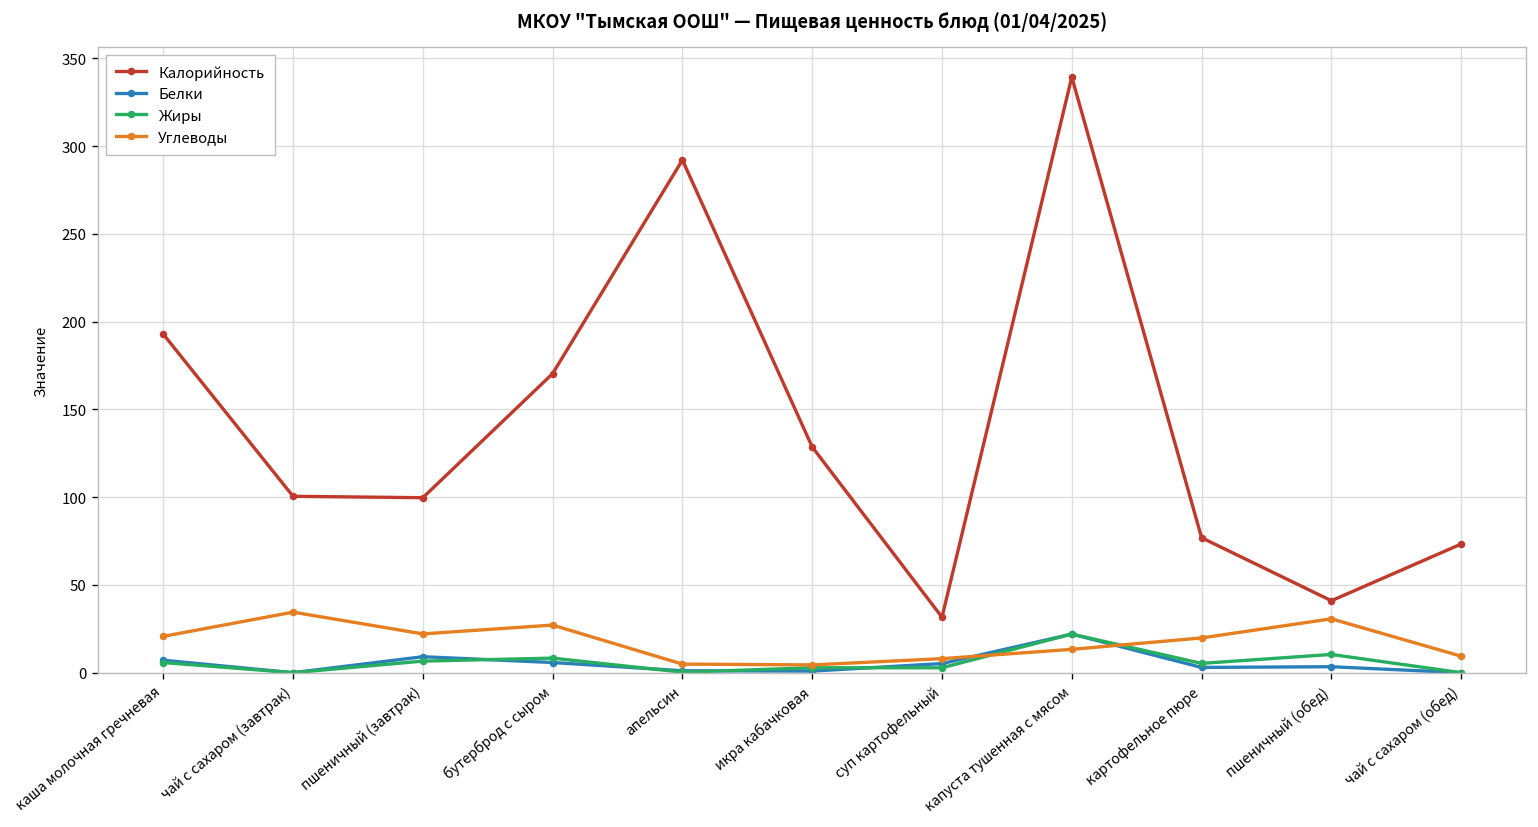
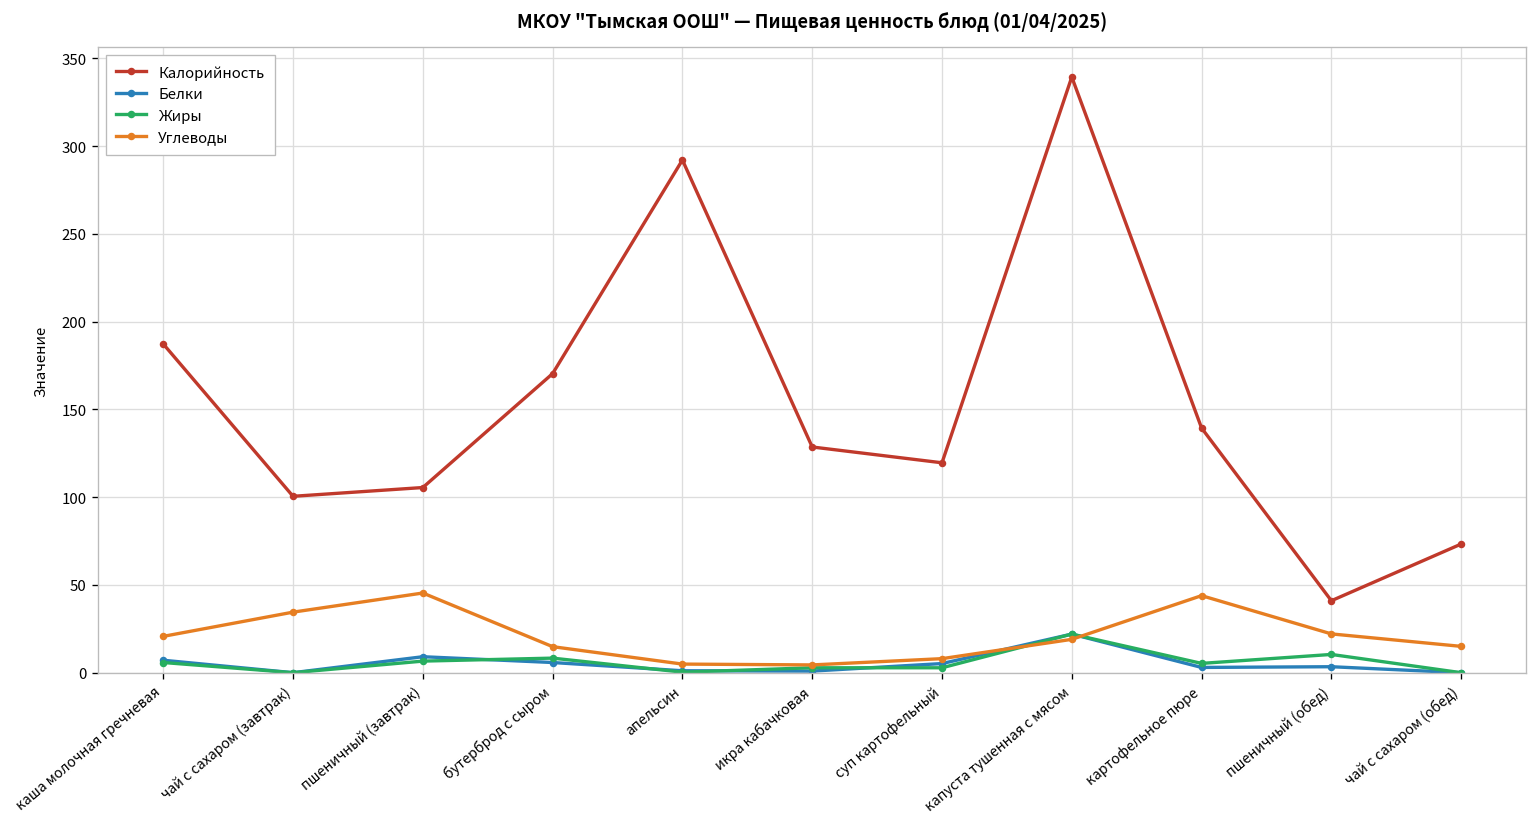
  {
    "Калорийность": {
-     "каша молочная гречневая": 193,
+     "каша молочная гречневая": 187,
      "чай с сахаром (завтрак)": 101,
-     "пшеничный (завтрак)": 100,
+     "пшеничный (завтрак)": 106,
      "бутерброд с сыром": 170,
      "апельсин": 292,
      "икра кабачковая": 129,
-     "суп картофельный": 32,
+     "суп картофельный": 120,
      "капуста тушенная с мясом": 339,
-     "картофельное пюре": 77,
+     "картофельное пюре": 139,
      "пшеничный (обед)": 41,
      "чай с сахаром (обед)": 73
    },
    "Белки": {
      "пшеничный (завтрак)": 9,
      "бутерброд с сыром": 6,
      "икра кабачковая": 1,
      "суп картофельный": 5,
      "картофельное пюре": 3,
      "пшеничный (обед)": 3
    },
    "Жиры": {
      "пшеничный (завтрак)": 7,
      "бутерброд с сыром": 8,
      "суп картофельный": 3,
      "картофельное пюре": 5,
      "пшеничный (обед)": 10
    },
    "Углеводы": {
      "каша молочная гречневая": 21,
      "чай с сахаром (завтрак)": 35,
-     "пшеничный (завтрак)": 22,
-     "бутерброд с сыром": 27,
+     "пшеничный (завтрак)": 45,
+     "бутерброд с сыром": 15,
      "апельсин": 5,
      "суп картофельный": 8,
-     "капуста тушенная с мясом": 13,
-     "картофельное пюре": 20,
-     "пшеничный (обед)": 31,
-     "чай с сахаром (обед)": 9
+     "капуста тушенная с мясом": 19,
+     "картофельное пюре": 44,
+     "пшеничный (обед)": 22,
+     "чай с сахаром (обед)": 15
    }
  }
